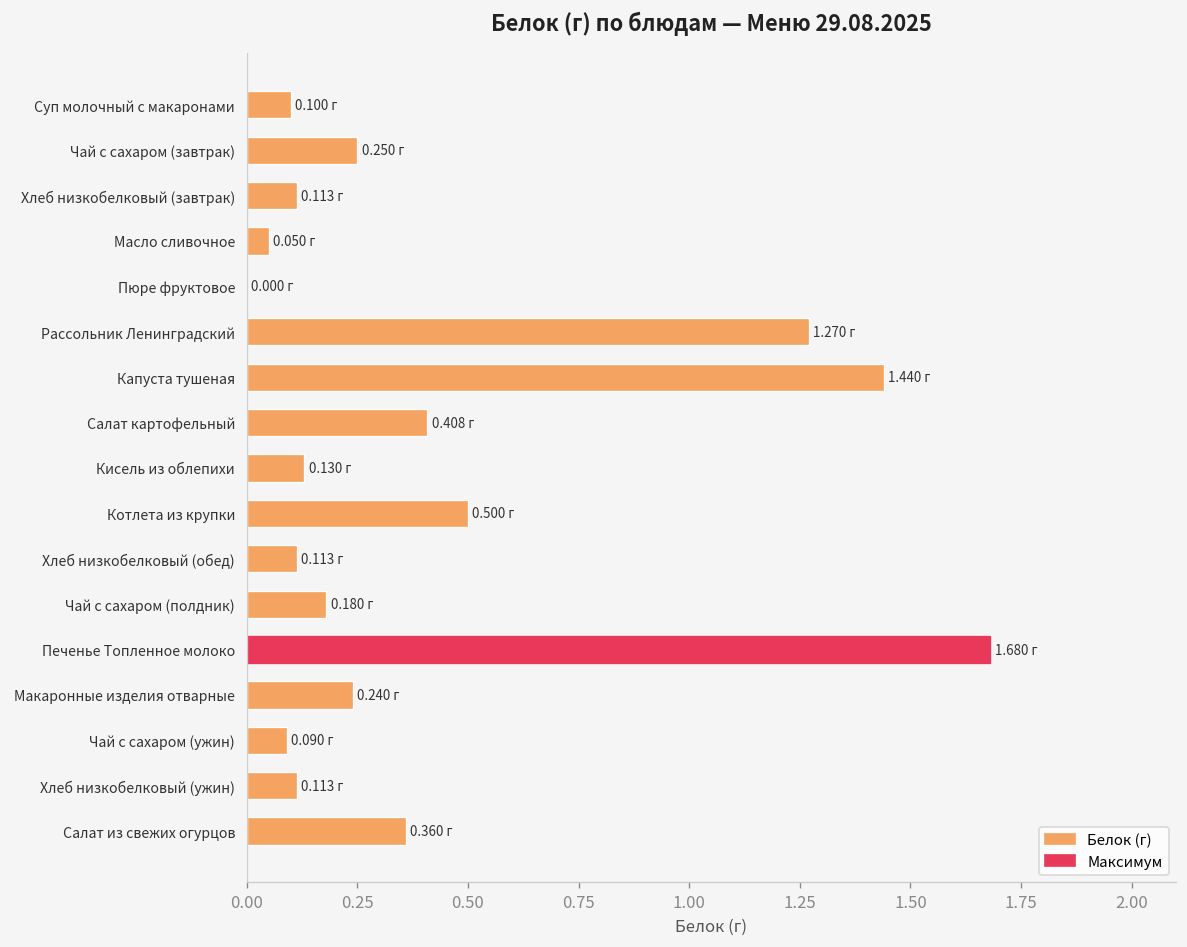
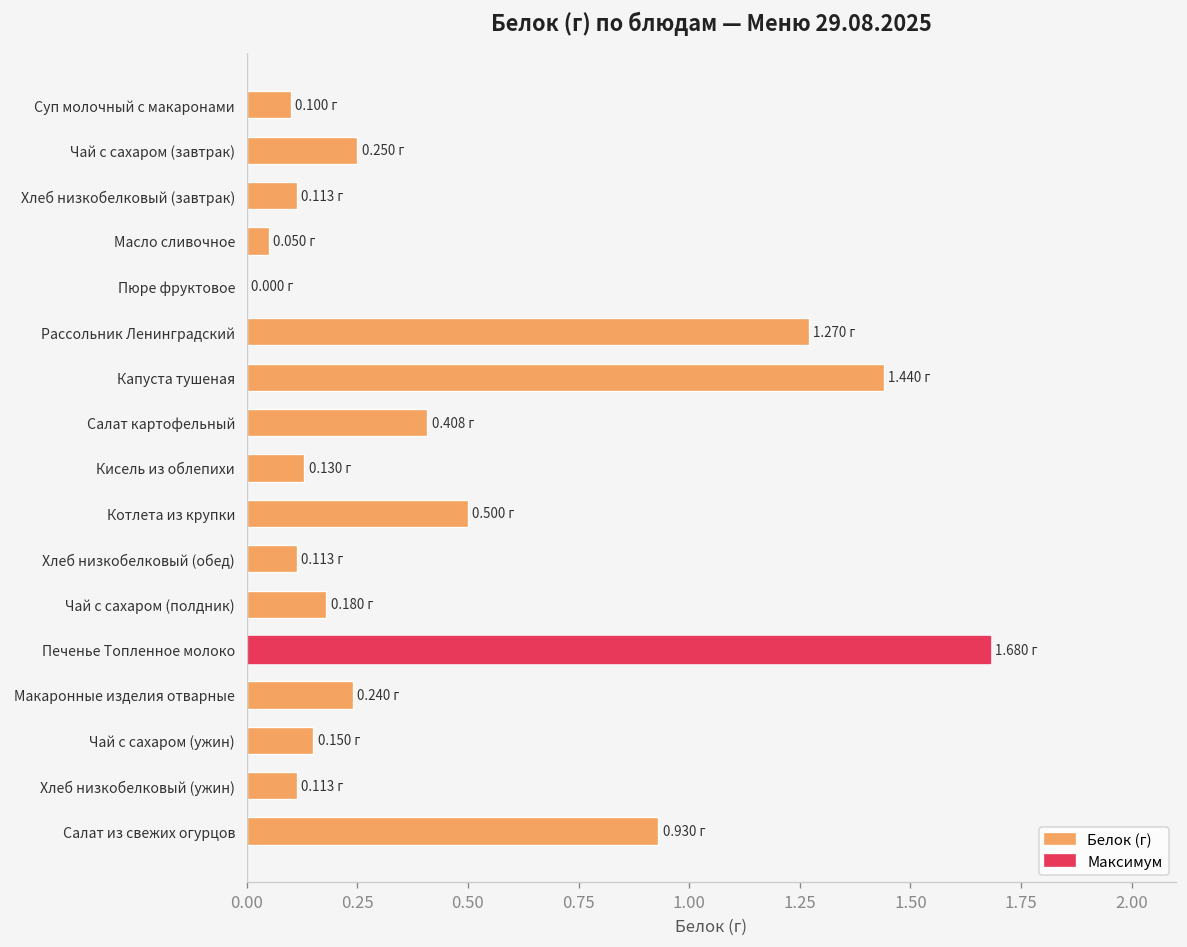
  {
    "Суп молочный с макаронами": 0.100,
    "Чай с сахаром (завтрак)": 0.250,
    "Хлеб низкобелковый (завтрак)": 0.113,
    "Масло сливочное": 0.050,
    "Пюре фруктовое": 0.000,
    "Рассольник Ленинградский": 1.270,
    "Капуста тушеная": 1.440,
    "Салат картофельный": 0.408,
    "Кисель из облепихи": 0.130,
    "Котлета из крупки": 0.500,
    "Хлеб низкобелковый (обед)": 0.113,
    "Чай с сахаром (полдник)": 0.180,
    "Печенье Топленное молоко": 1.680,
    "Макаронные изделия отварные": 0.240,
-   "Чай с сахаром (ужин)": 0.090,
+   "Чай с сахаром (ужин)": 0.150,
    "Хлеб низкобелковый (ужин)": 0.113,
-   "Салат из свежих огурцов": 0.360
+   "Салат из свежих огурцов": 0.930
  }
